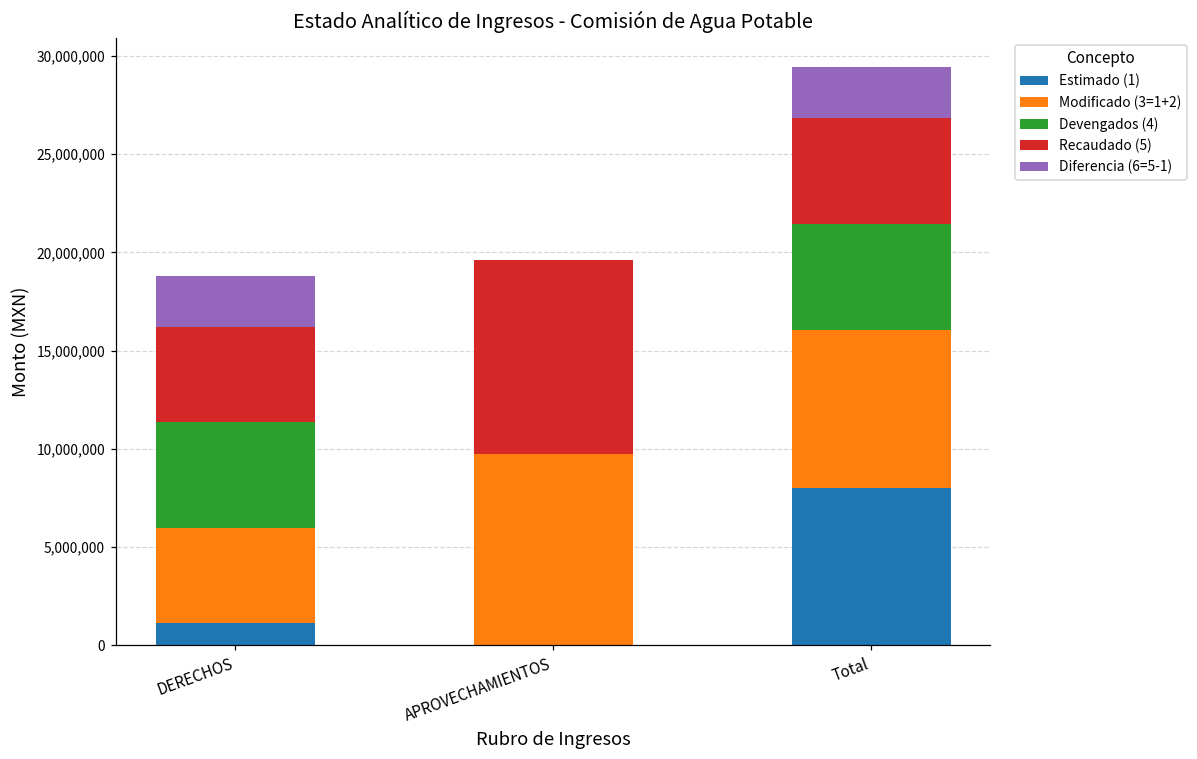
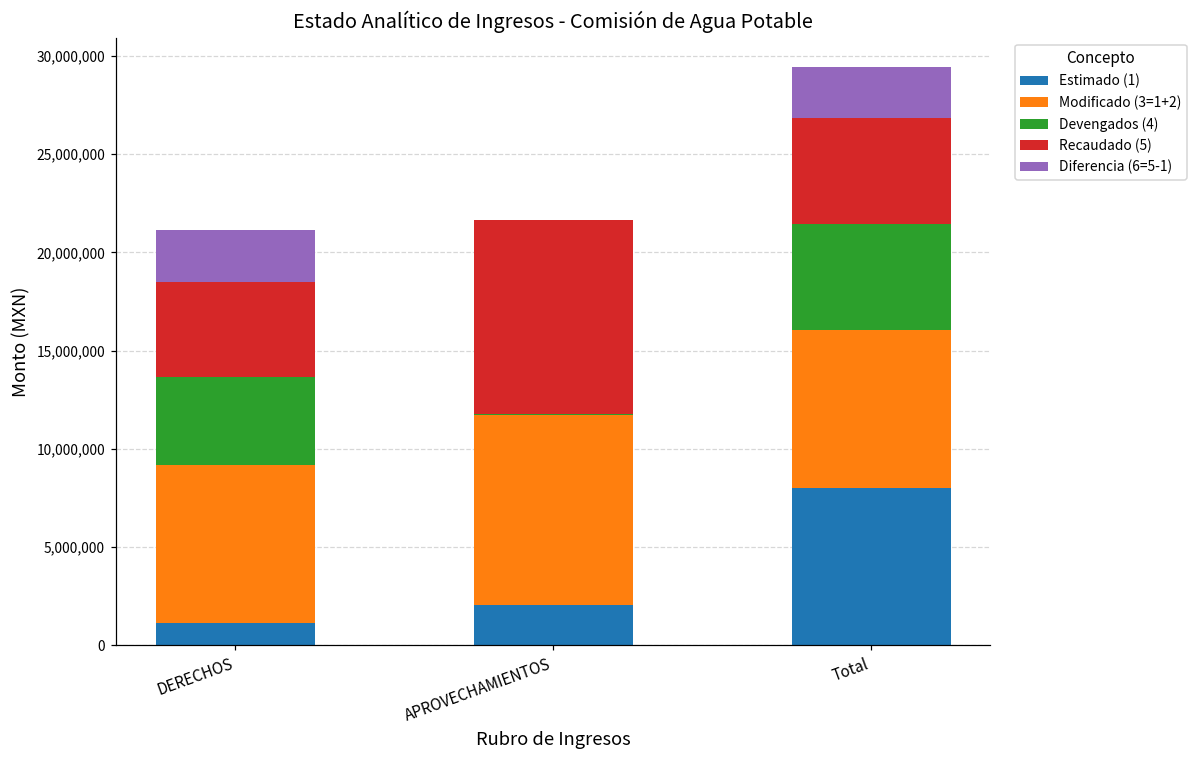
  {
    "Estimado (1)": {
      "DERECHOS": "1,200,000",
-     "APROVECHAMIENTOS": "0",
+     "APROVECHAMIENTOS": "2,000,000",
      "Total": "8,000,000"
    },
    "Modificado (3=1+2)": {
-     "DERECHOS": "4,800,000",
+     "DERECHOS": "8,000,000",
      "APROVECHAMIENTOS": "9,700,000",
      "Total": "8,000,000"
    },
    "Devengados (4)": {
-     "DERECHOS": "5,400,000",
+     "DERECHOS": "4,500,000",
      "Total": "5,400,000"
    },
    "Recaudado (5)": {
      "DERECHOS": "4,800,000",
      "APROVECHAMIENTOS": "9,900,000",
      "Total": "5,400,000"
    },
    "Diferencia (6=5-1)": {
      "DERECHOS": "2,600,000",
      "Total": "2,600,000"
    }
  }
